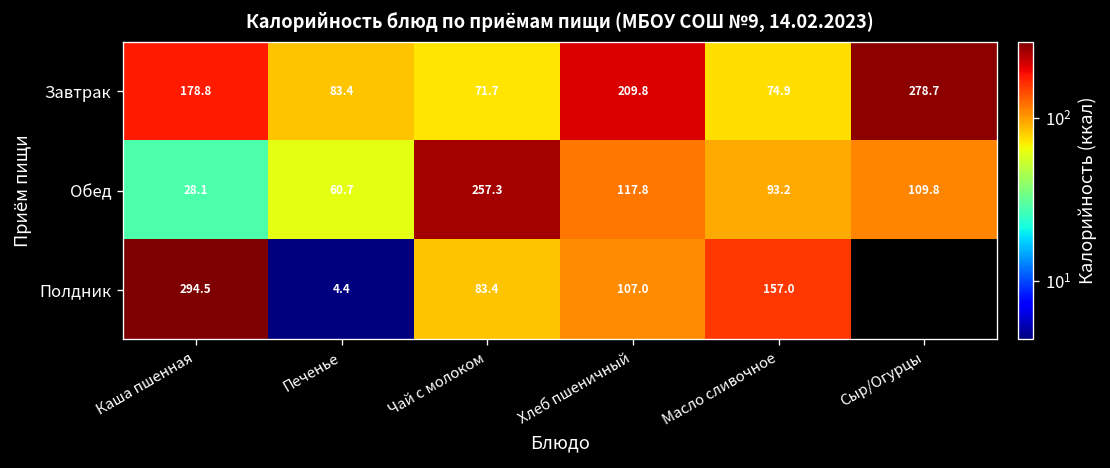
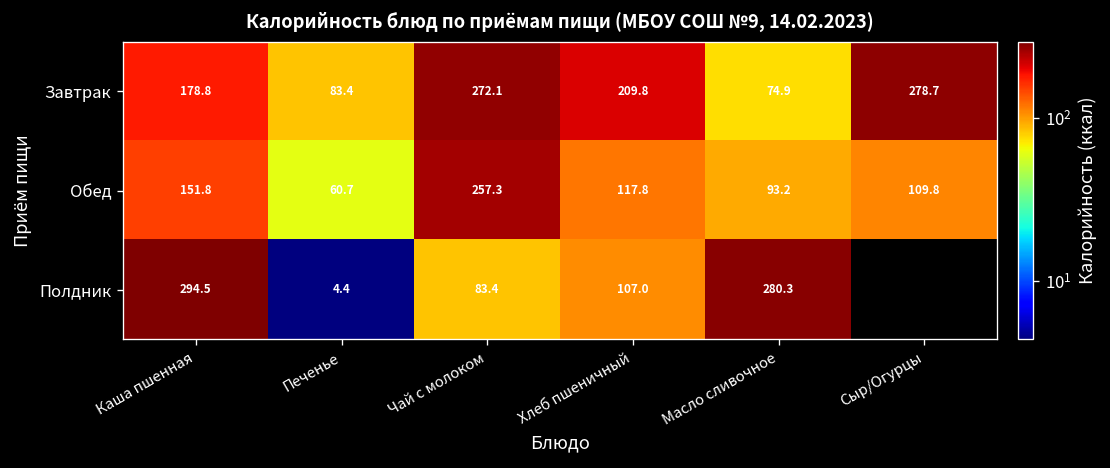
  {
    "Завтрак": {
      "Каша пшенная": 178.8,
      "Печенье": 83.4,
-     "Чай с молоком": 71.7,
+     "Чай с молоком": 272.1,
      "Хлеб пшеничный": 209.8,
      "Масло сливочное": 74.9,
      "Сыр/Огурцы": 278.7
    },
    "Обед": {
-     "Каша пшенная": 28.1,
+     "Каша пшенная": 151.8,
      "Печенье": 60.7,
      "Чай с молоком": 257.3,
      "Хлеб пшеничный": 117.8,
      "Масло сливочное": 93.2,
      "Сыр/Огурцы": 109.8
    },
    "Полдник": {
      "Каша пшенная": 294.5,
      "Печенье": 4.4,
      "Чай с молоком": 83.4,
      "Хлеб пшеничный": 107.0,
-     "Масло сливочное": 157.0
+     "Масло сливочное": 280.3
    }
  }
